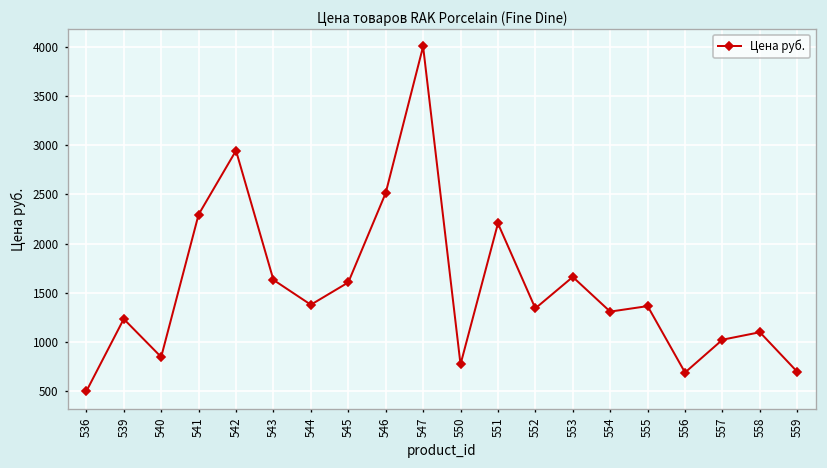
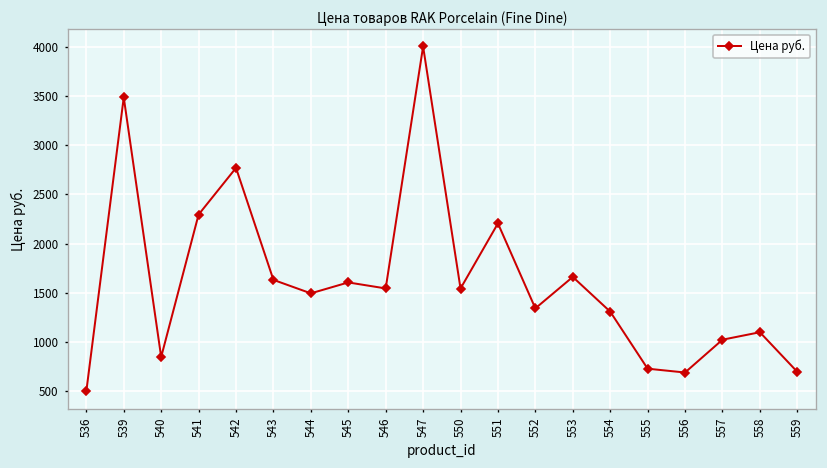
  {
    "536": 500,
-   "539": 1200,
+   "539": 3500,
    "540": 800,
    "541": 2300,
-   "542": 2900,
+   "542": 2800,
    "543": 1600,
-   "544": 1400,
+   "544": 1500,
    "545": 1600,
-   "546": 2500,
+   "546": 1500,
    "547": 4000,
-   "550": 800,
+   "550": 1500,
    "551": 2200,
    "552": 1300,
    "553": 1700,
    "554": 1300,
-   "555": 1400,
+   "555": 700,
    "556": 700,
    "557": 1000,
    "558": 1100,
    "559": 700
  }
